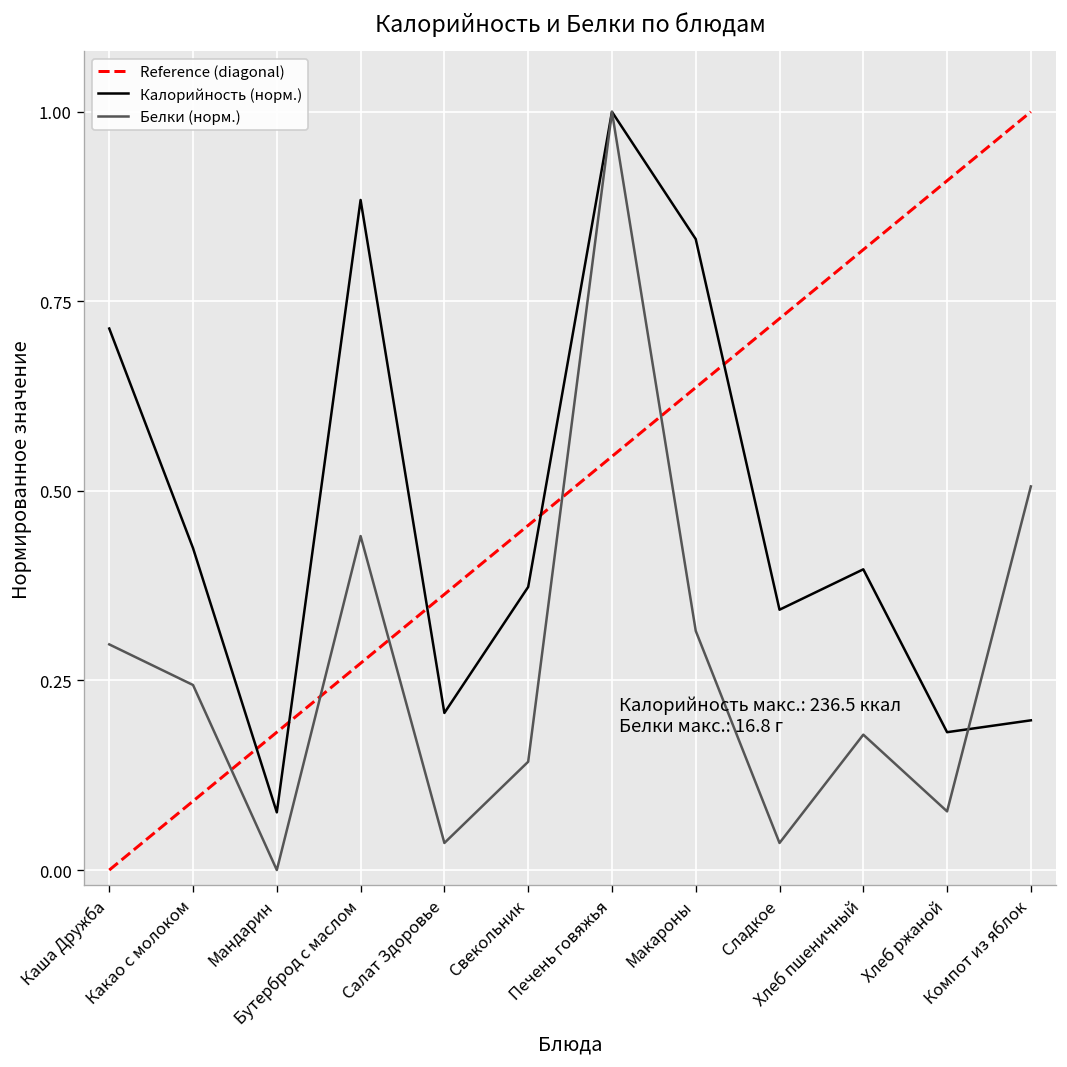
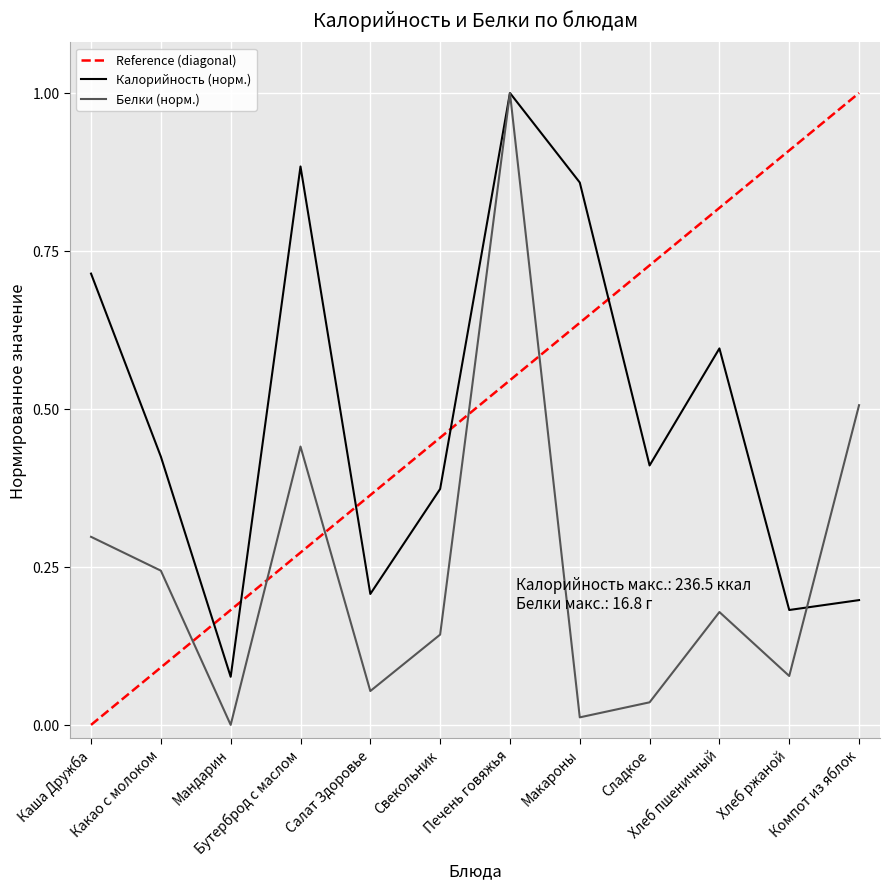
  {
    "Reference (diagonal)": {
      "Каша Дружба": 0.00,
      "Компот из яблок": 1.00
    },
    "Калорийность (норм.)": {
      "Каша Дружба": 0.71,
      "Какао с молоком": 0.42,
      "Мандарин": 0.08,
      "Бутерброд с маслом": 0.88,
      "Салат Здоровье": 0.21,
      "Свекольник": 0.37,
-     "Макароны": 0.83,
-     "Сладкое": 0.34,
-     "Хлеб пшеничный": 0.40,
+     "Макароны": 0.86,
+     "Сладкое": 0.41,
+     "Хлеб пшеничный": 0.60,
      "Хлеб ржаной": 0.18,
      "Компот из яблок": 0.20
    },
    "Белки (норм.)": {
      "Каша Дружба": 0.30,
      "Какао с молоком": 0.24,
      "Мандарин": 0.00,
      "Бутерброд с маслом": 0.44,
-     "Салат Здоровье": 0.04,
+     "Салат Здоровье": 0.05,
      "Свекольник": 0.14,
-     "Макароны": 0.32,
+     "Макароны": 0.01,
      "Сладкое": 0.04,
      "Хлеб ржаной": 0.08,
      "Компот из яблок": 0.51
    }
  }
